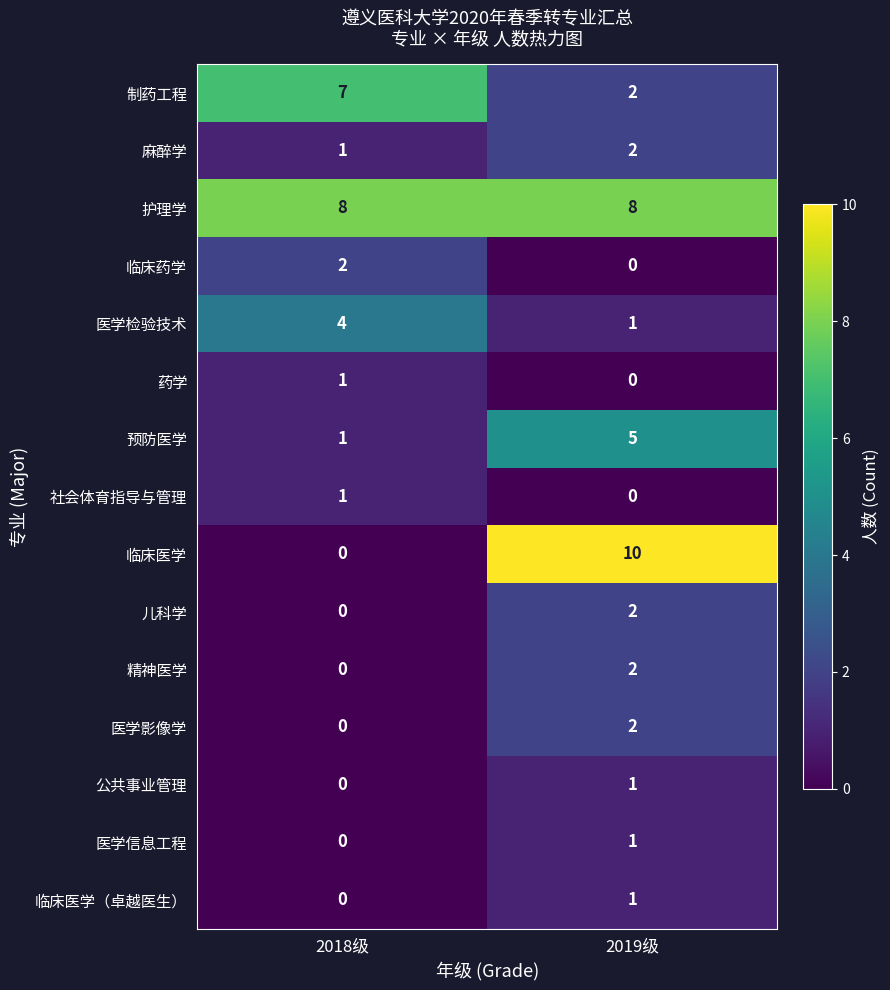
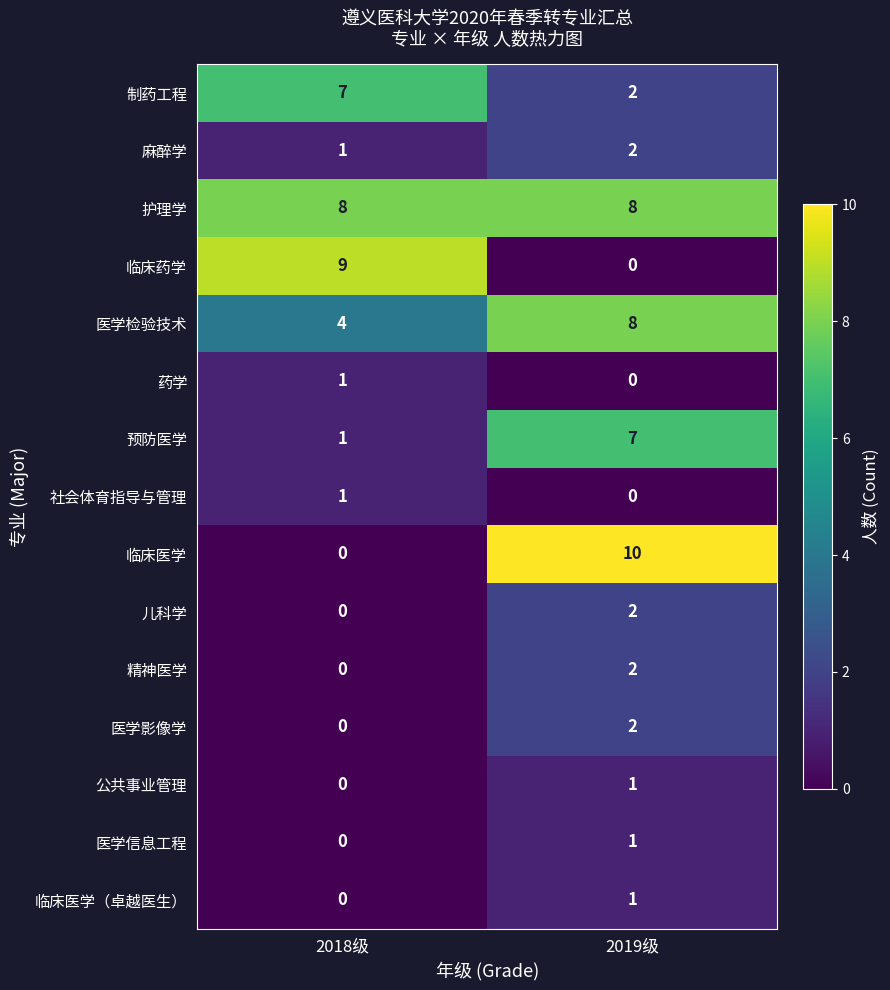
  {
    "制药工程": {
      "2018级": 7,
      "2019级": 2
    },
    "麻醉学": {
      "2018级": 1,
      "2019级": 2
    },
    "护理学": {
      "2018级": 8,
      "2019级": 8
    },
    "临床药学": {
-     "2018级": 2,
+     "2018级": 9,
      "2019级": 0
    },
    "医学检验技术": {
      "2018级": 4,
-     "2019级": 1
+     "2019级": 8
    },
    "药学": {
      "2018级": 1,
      "2019级": 0
    },
    "预防医学": {
      "2018级": 1,
-     "2019级": 5
+     "2019级": 7
    },
    "社会体育指导与管理": {
      "2018级": 1,
      "2019级": 0
    },
    "临床医学": {
      "2018级": 0,
      "2019级": 10
    },
    "儿科学": {
      "2018级": 0,
      "2019级": 2
    },
    "精神医学": {
      "2018级": 0,
      "2019级": 2
    },
    "医学影像学": {
      "2018级": 0,
      "2019级": 2
    },
    "公共事业管理": {
      "2018级": 0,
      "2019级": 1
    },
    "医学信息工程": {
      "2018级": 0,
      "2019级": 1
    },
    "临床医学（卓越医生）": {
      "2018级": 0,
      "2019级": 1
    }
  }
